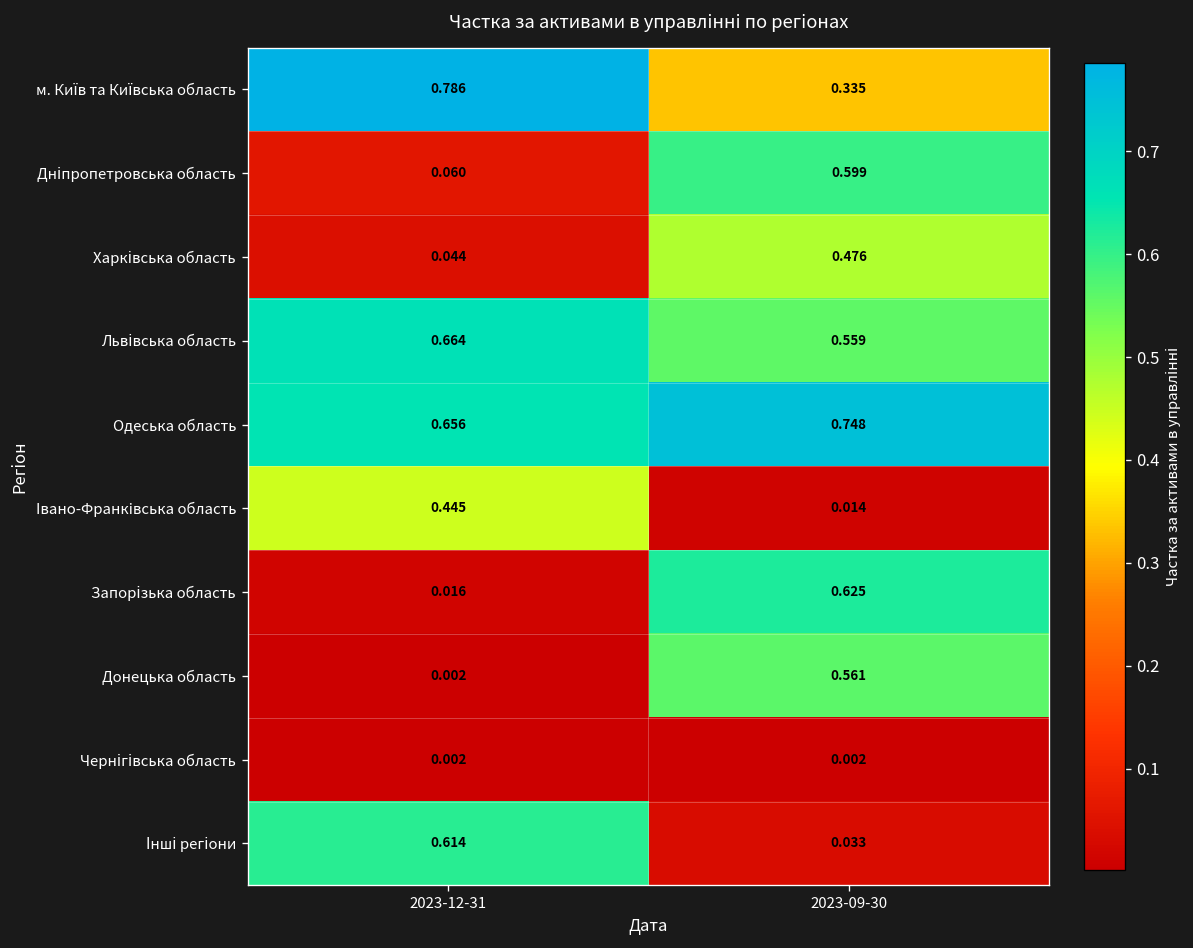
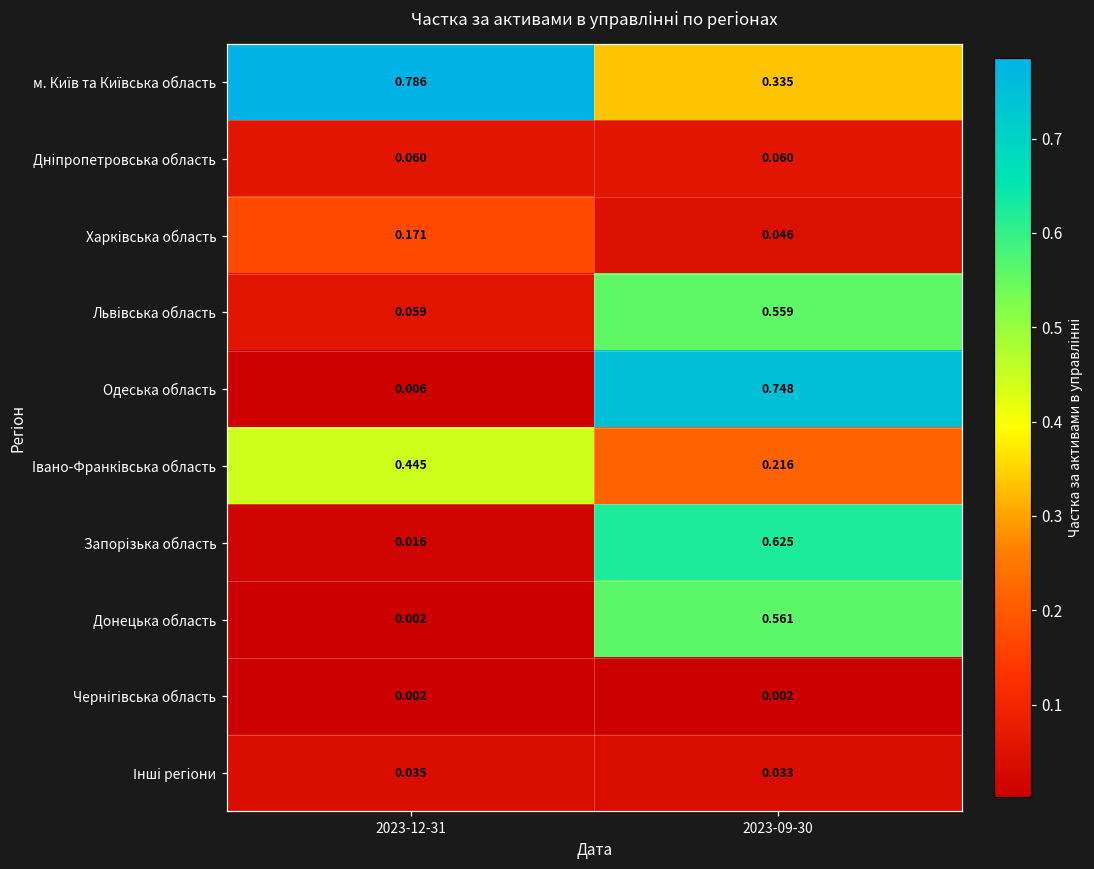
  {
    "м. Київ та Київська область": {
      "2023-12-31": 0.786,
      "2023-09-30": 0.335
    },
    "Дніпропетровська область": {
      "2023-12-31": 0.060,
-     "2023-09-30": 0.599
+     "2023-09-30": 0.060
    },
    "Харківська область": {
-     "2023-12-31": 0.044,
-     "2023-09-30": 0.476
+     "2023-12-31": 0.171,
+     "2023-09-30": 0.046
    },
    "Львівська область": {
-     "2023-12-31": 0.664,
+     "2023-12-31": 0.059,
      "2023-09-30": 0.559
    },
    "Одеська область": {
-     "2023-12-31": 0.656,
+     "2023-12-31": 0.006,
      "2023-09-30": 0.748
    },
    "Iвано-Франкiвська область": {
      "2023-12-31": 0.445,
-     "2023-09-30": 0.014
+     "2023-09-30": 0.216
    },
    "Запорізька область": {
      "2023-12-31": 0.016,
      "2023-09-30": 0.625
    },
    "Донецька область": {
      "2023-12-31": 0.002,
      "2023-09-30": 0.561
    },
    "Чернігівська область": {
      "2023-12-31": 0.002,
      "2023-09-30": 0.002
    },
    "Інші регіони": {
-     "2023-12-31": 0.614,
+     "2023-12-31": 0.035,
      "2023-09-30": 0.033
    }
  }
